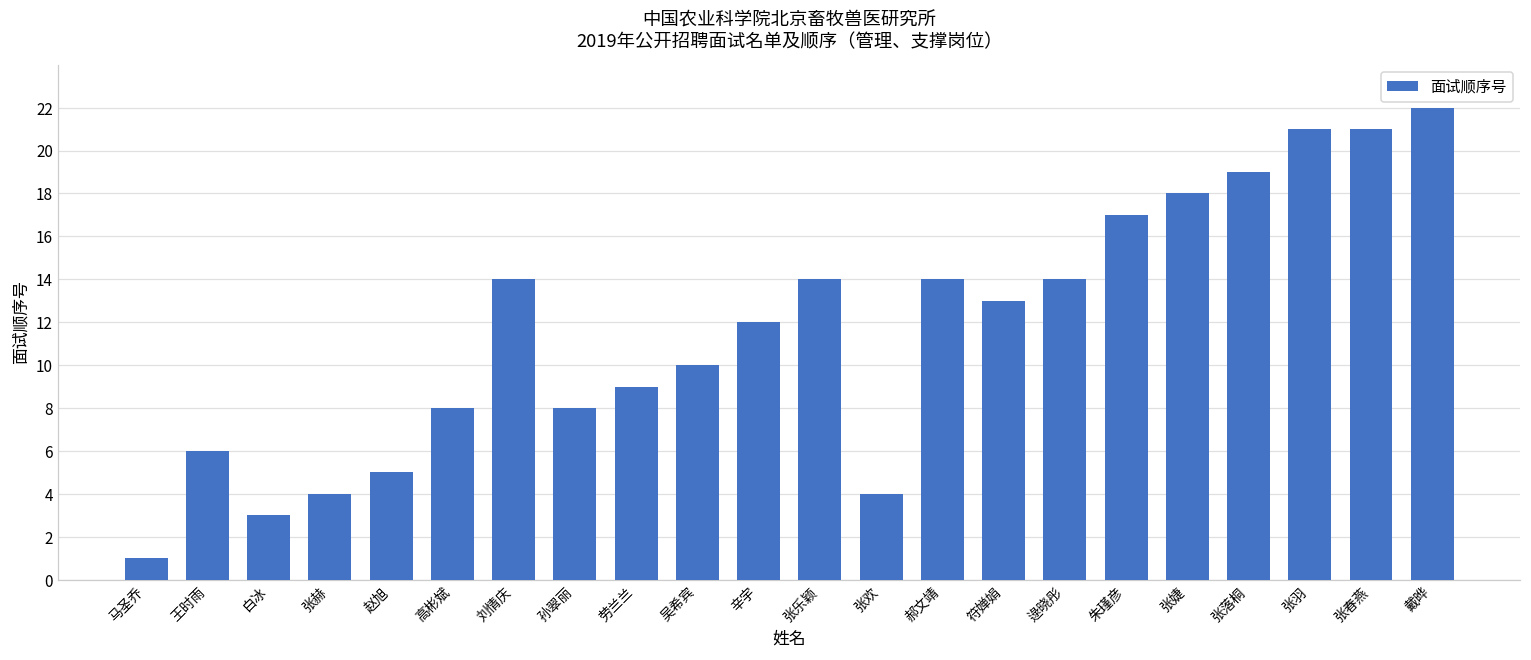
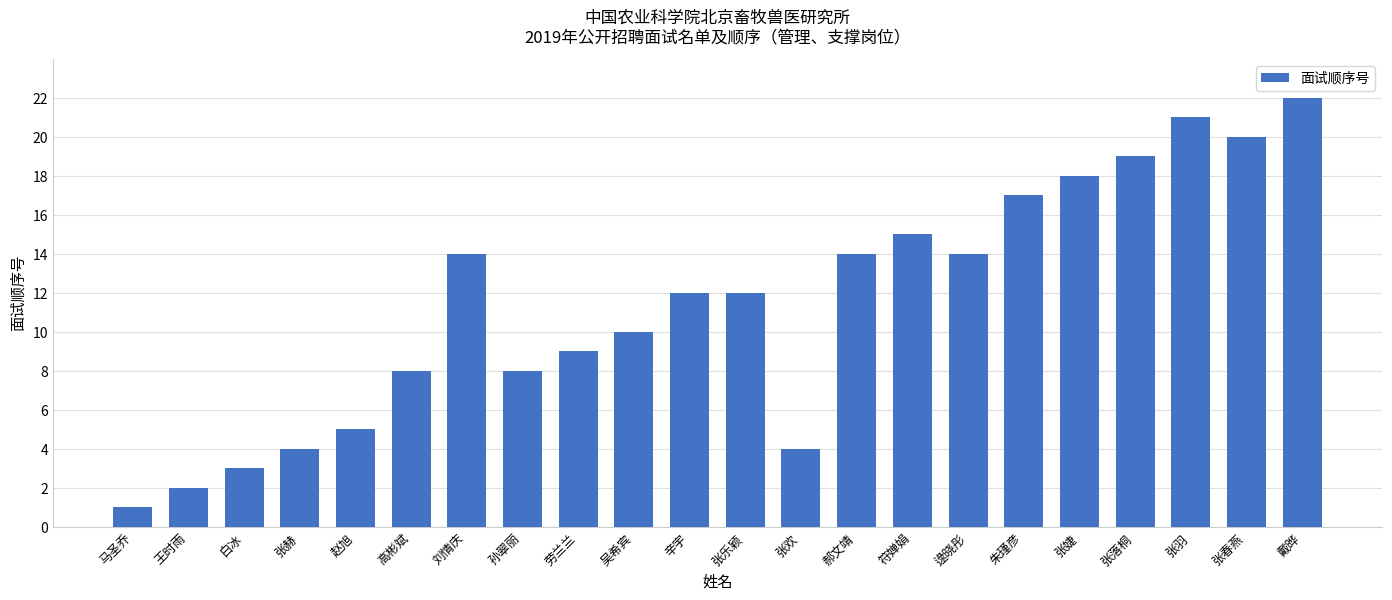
  {
    "马圣乔": 1,
-   "王时雨": 6,
+   "王时雨": 2,
    "白冰": 3,
    "张赫": 4,
    "赵旭": 5,
    "高彬斌": 8,
    "刘情庆": 14,
    "孙翠丽": 8,
    "劳兰兰": 9,
    "吴希宾": 10,
    "辛宇": 12,
-   "张乐颖": 14,
+   "张乐颖": 12,
    "张欢": 4,
    "郝文靖": 14,
-   "符婵娟": 13,
+   "符婵娟": 15,
    "逯晓彤": 14,
    "朱瑾彦": 17,
    "张婕": 18,
    "张落桐": 19,
    "张羽": 21,
-   "张春燕": 21,
+   "张春燕": 20,
    "戴晔": 22
  }
